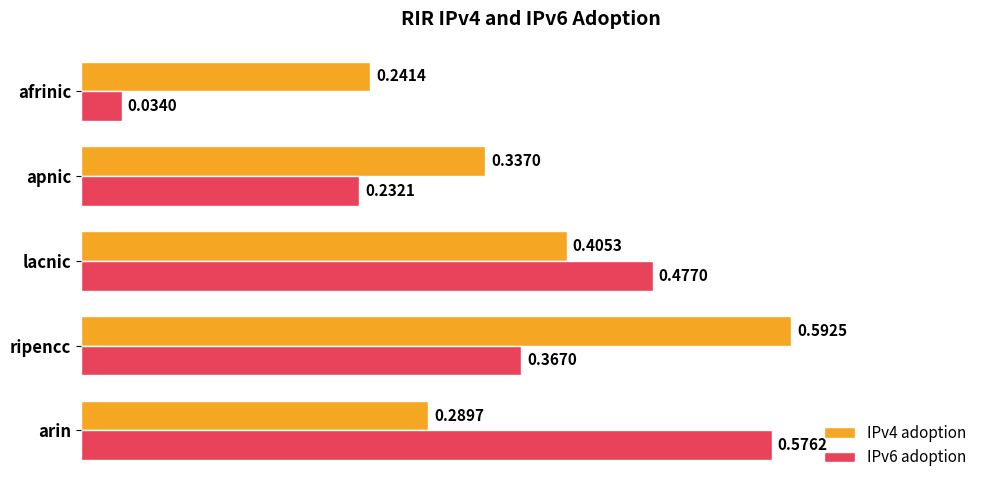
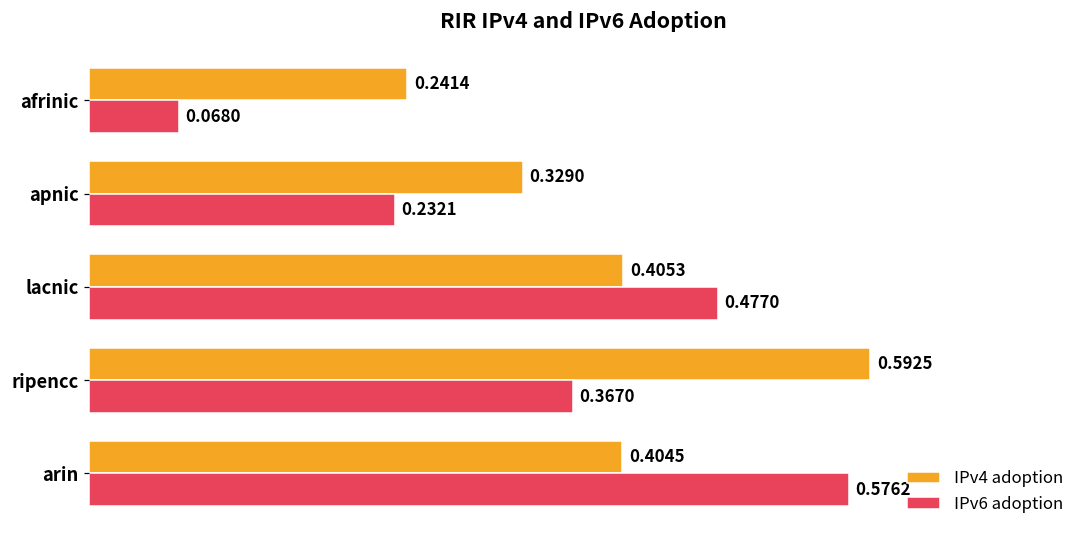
  {
    "IPv4 adoption": {
      "afrinic": 0.2414,
-     "apnic": 0.3370,
+     "apnic": 0.3290,
      "lacnic": 0.4053,
      "ripencc": 0.5925,
-     "arin": 0.2897
+     "arin": 0.4045
    },
    "IPv6 adoption": {
-     "afrinic": 0.0340,
+     "afrinic": 0.0680,
      "apnic": 0.2321,
      "lacnic": 0.4770,
      "ripencc": 0.3670,
      "arin": 0.5762
    }
  }
